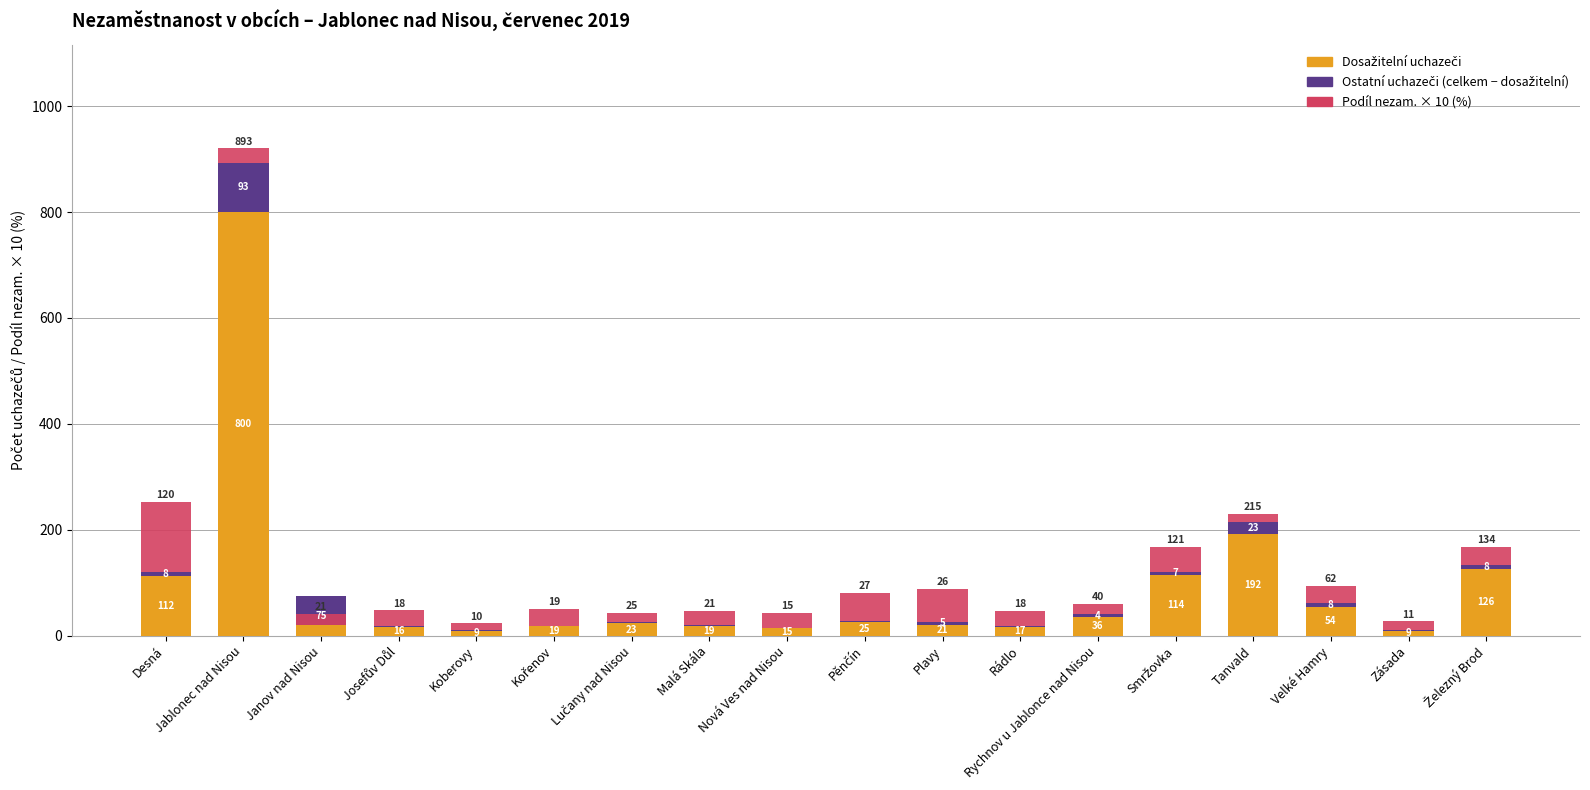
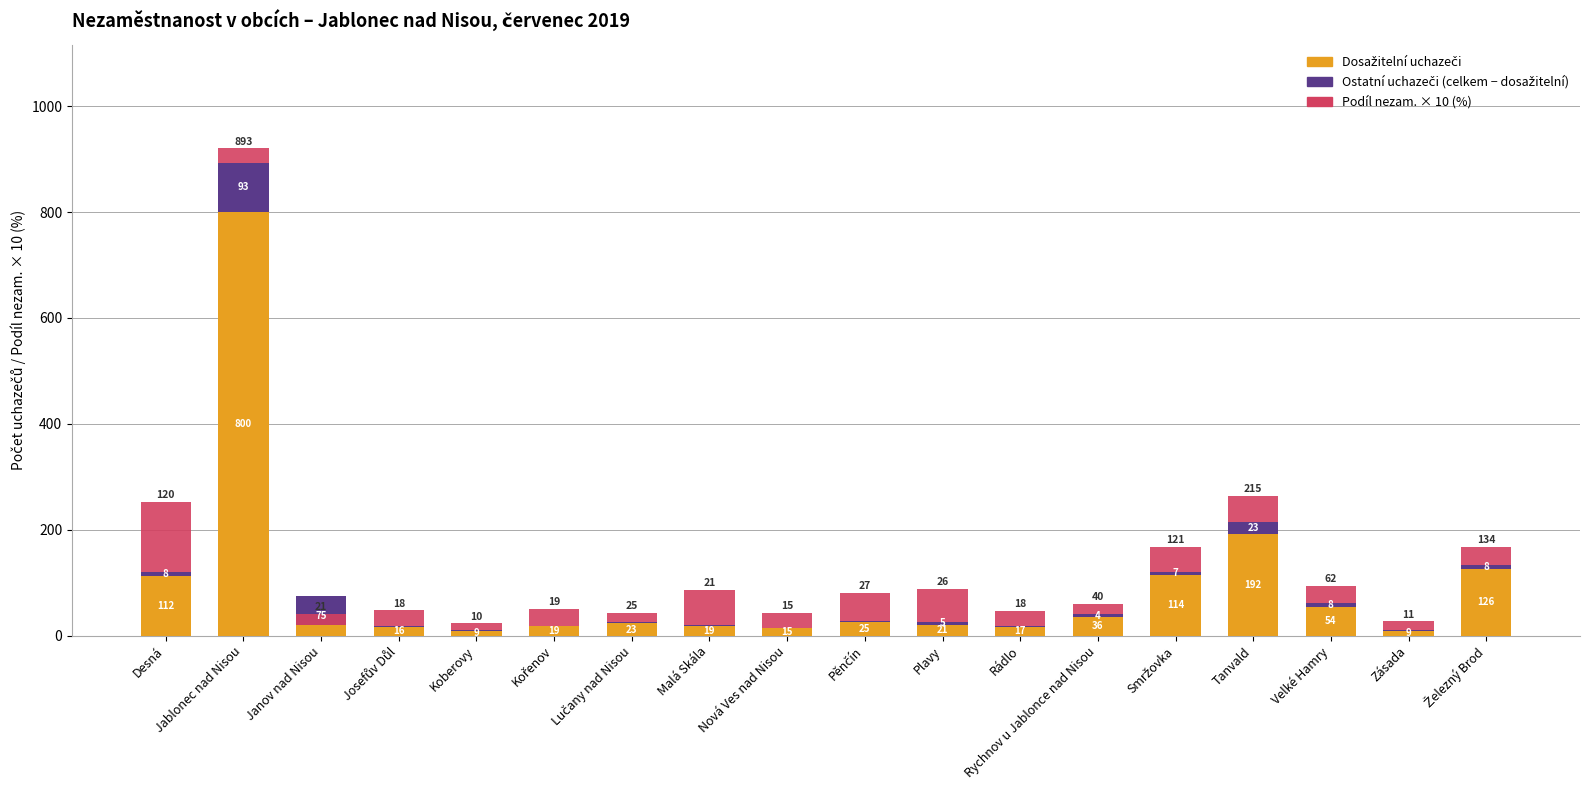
  {
    "Dosažitelní uchazeči": {
      "Desná": 112,
      "Jablonec nad Nisou": 800,
      "Janov nad Nisou": 75,
      "Josefův Důl": 16,
      "Koberovy": 9,
      "Kořenov": 19,
      "Lučany nad Nisou": 23,
      "Malá Skála": 19,
      "Nová Ves nad Nisou": 15,
      "Pěnčín": 25,
      "Rádlo": 17,
      "Rychnov u Jablonce nad Nisou": 36,
      "Smržovka": 114,
      "Tanvald": 192,
      "Velké Hamry": 54,
      "Zásada": 9,
      "Železný Brod": 126
    },
    "Ostatní uchazeči (celkem − dosažitelní)": {
      "Desná": 8,
      "Jablonec nad Nisou": 93,
      "Rychnov u Jablonce nad Nisou": 4,
      "Smržovka": 7,
      "Tanvald": 23,
      "Velké Hamry": 8,
      "Železný Brod": 8
    },
    "Podíl nezam. × 10 (%)": {
-     "Malá Skála": 30,
-     "Tanvald": 20
+     "Malá Skála": 70,
+     "Tanvald": 50
    }
  }
